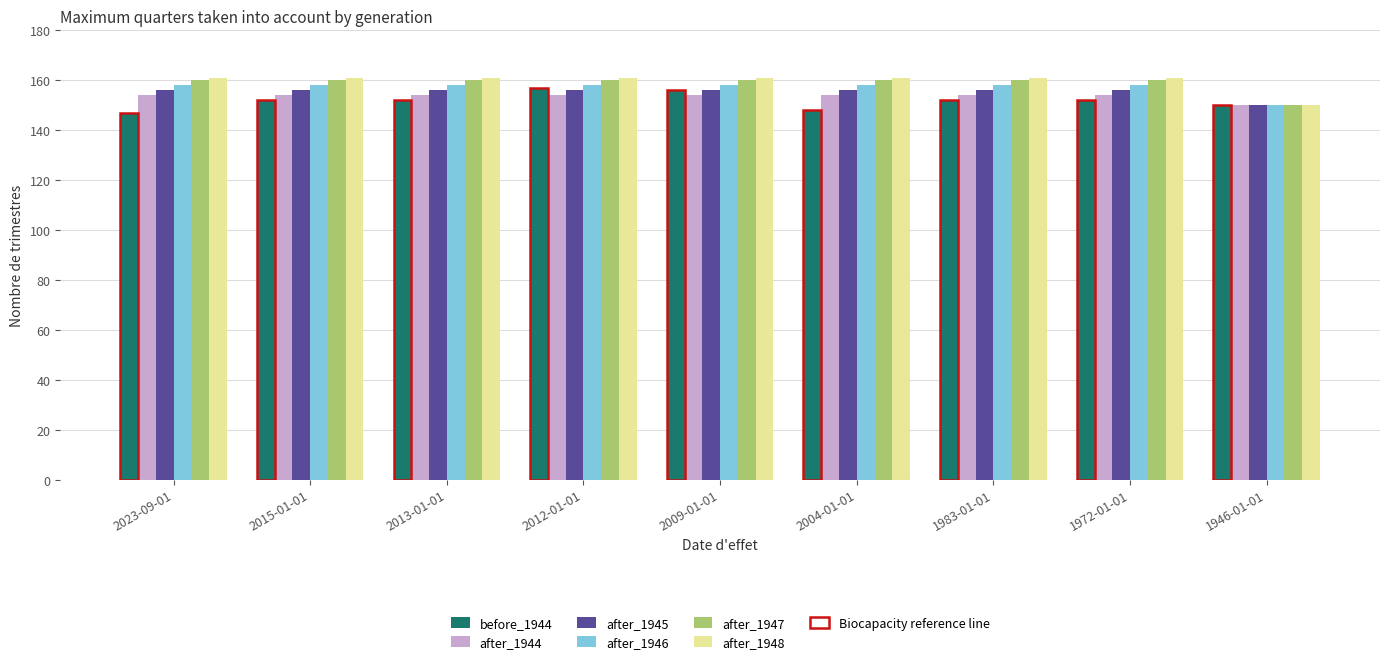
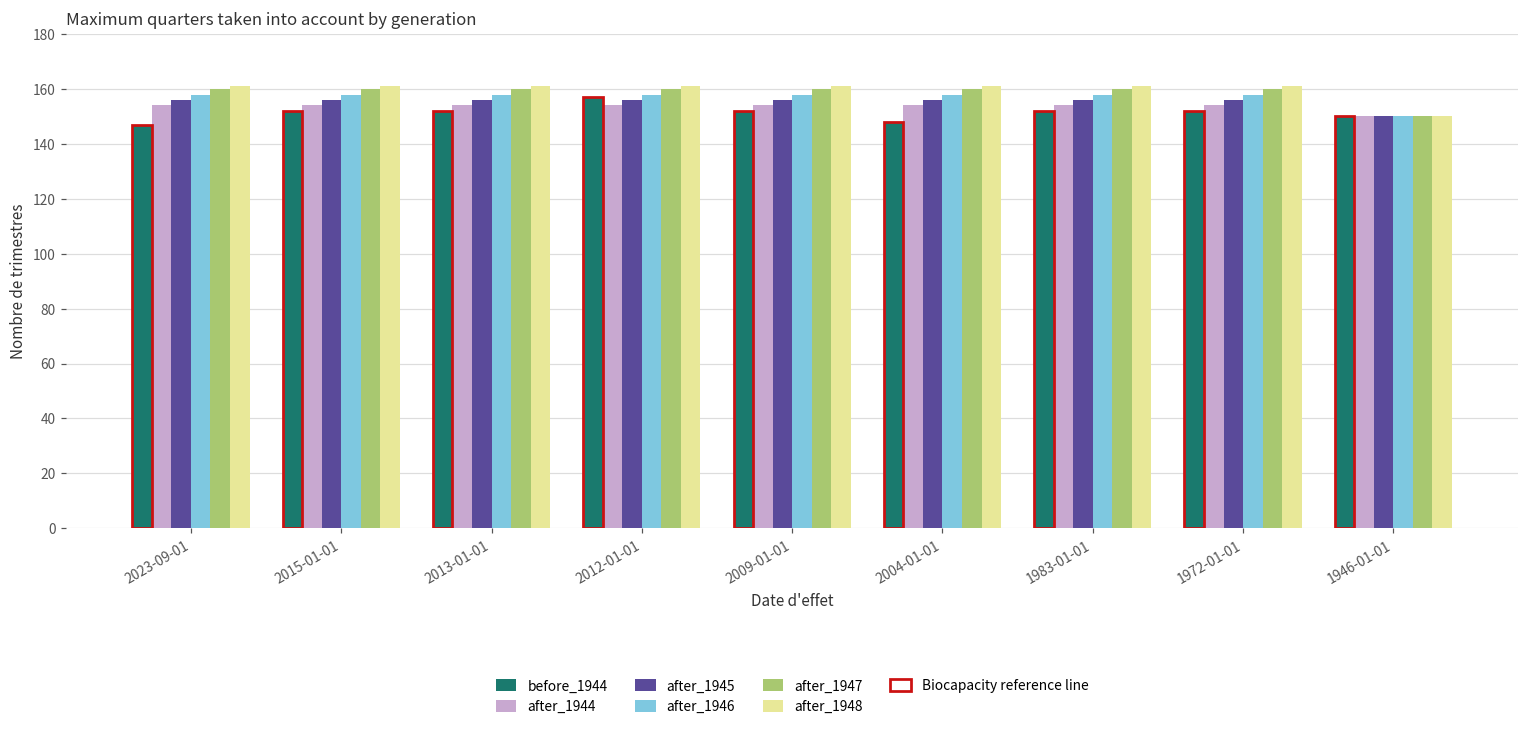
  {
    "before_1944": {
      "2023-09-01": 147,
      "2015-01-01": 152,
      "2013-01-01": 152,
      "2012-01-01": 157,
-     "2009-01-01": 156,
+     "2009-01-01": 152,
      "2004-01-01": 148,
      "1983-01-01": 152,
      "1972-01-01": 152,
      "1946-01-01": 150
    },
    "after_1944": {
      "2023-09-01": 154,
      "2015-01-01": 154,
      "2013-01-01": 154,
      "2012-01-01": 154,
      "2009-01-01": 154,
      "2004-01-01": 154,
      "1983-01-01": 154,
      "1972-01-01": 154,
      "1946-01-01": 150
    },
    "after_1945": {
      "2023-09-01": 156,
      "2015-01-01": 156,
      "2013-01-01": 156,
      "2012-01-01": 156,
      "2009-01-01": 156,
      "2004-01-01": 156,
      "1983-01-01": 156,
      "1972-01-01": 156,
      "1946-01-01": 150
    },
    "after_1946": {
      "2023-09-01": 158,
      "2015-01-01": 158,
      "2013-01-01": 158,
      "2012-01-01": 158,
      "2009-01-01": 158,
      "2004-01-01": 158,
      "1983-01-01": 158,
      "1972-01-01": 158,
      "1946-01-01": 150
    },
    "after_1947": {
      "2023-09-01": 160,
      "2015-01-01": 160,
      "2013-01-01": 160,
      "2012-01-01": 160,
      "2009-01-01": 160,
      "2004-01-01": 160,
      "1983-01-01": 160,
      "1972-01-01": 160,
      "1946-01-01": 150
    },
    "after_1948": {
      "2023-09-01": 161,
      "2015-01-01": 161,
      "2013-01-01": 161,
      "2012-01-01": 161,
      "2009-01-01": 161,
      "2004-01-01": 161,
      "1983-01-01": 161,
      "1972-01-01": 161,
      "1946-01-01": 150
    }
  }
